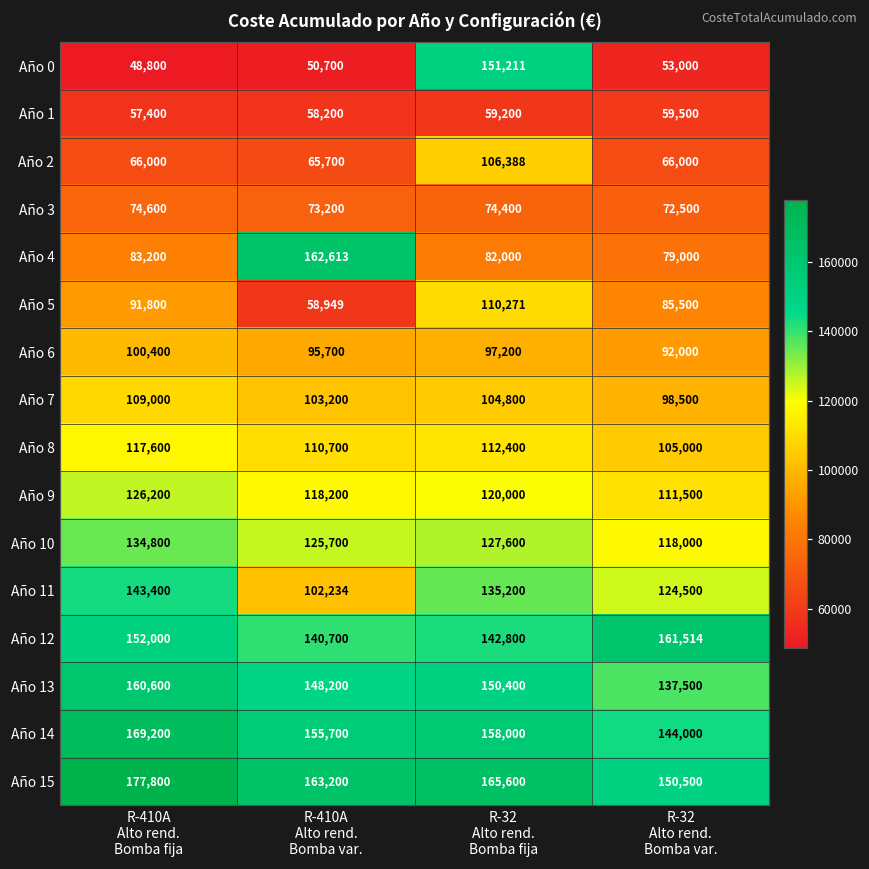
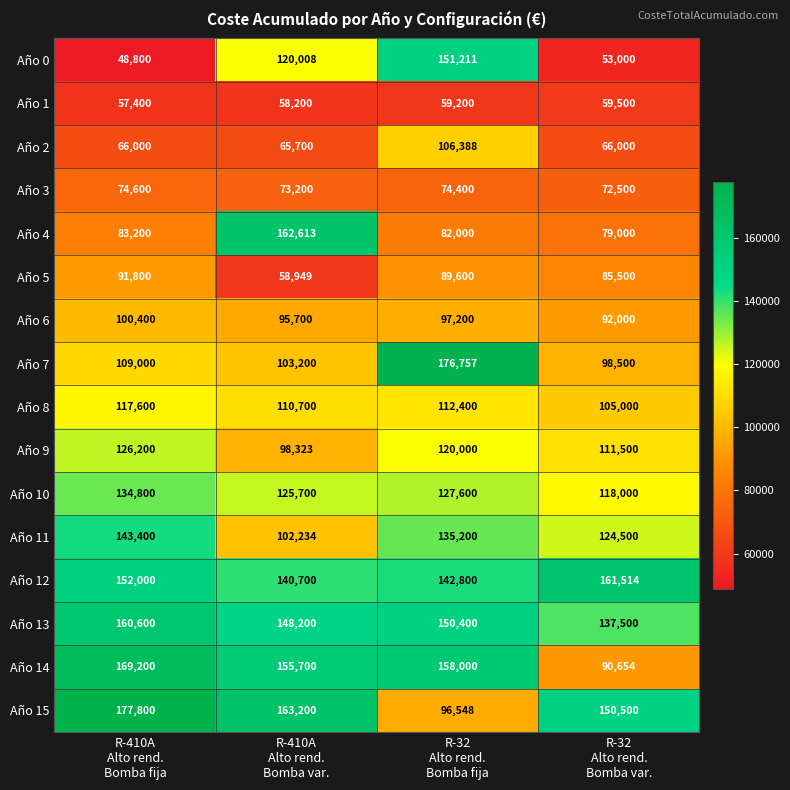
  {
    "Año 0": {
      "R-410A Alto rend. Bomba fija": "48,800",
-     "R-410A Alto rend. Bomba var.": "50,700",
+     "R-410A Alto rend. Bomba var.": "120,008",
      "R-32 Alto rend. Bomba fija": "151,211",
      "R-32 Alto rend. Bomba var.": "53,000"
    },
    "Año 1": {
      "R-410A Alto rend. Bomba fija": "57,400",
      "R-410A Alto rend. Bomba var.": "58,200",
      "R-32 Alto rend. Bomba fija": "59,200",
      "R-32 Alto rend. Bomba var.": "59,500"
    },
    "Año 2": {
      "R-410A Alto rend. Bomba fija": "66,000",
      "R-410A Alto rend. Bomba var.": "65,700",
      "R-32 Alto rend. Bomba fija": "106,388",
      "R-32 Alto rend. Bomba var.": "66,000"
    },
    "Año 3": {
      "R-410A Alto rend. Bomba fija": "74,600",
      "R-410A Alto rend. Bomba var.": "73,200",
      "R-32 Alto rend. Bomba fija": "74,400",
      "R-32 Alto rend. Bomba var.": "72,500"
    },
    "Año 4": {
      "R-410A Alto rend. Bomba fija": "83,200",
      "R-410A Alto rend. Bomba var.": "162,613",
      "R-32 Alto rend. Bomba fija": "82,000",
      "R-32 Alto rend. Bomba var.": "79,000"
    },
    "Año 5": {
      "R-410A Alto rend. Bomba fija": "91,800",
      "R-410A Alto rend. Bomba var.": "58,949",
-     "R-32 Alto rend. Bomba fija": "110,271",
+     "R-32 Alto rend. Bomba fija": "89,600",
      "R-32 Alto rend. Bomba var.": "85,500"
    },
    "Año 6": {
      "R-410A Alto rend. Bomba fija": "100,400",
      "R-410A Alto rend. Bomba var.": "95,700",
      "R-32 Alto rend. Bomba fija": "97,200",
      "R-32 Alto rend. Bomba var.": "92,000"
    },
    "Año 7": {
      "R-410A Alto rend. Bomba fija": "109,000",
      "R-410A Alto rend. Bomba var.": "103,200",
-     "R-32 Alto rend. Bomba fija": "104,800",
+     "R-32 Alto rend. Bomba fija": "176,757",
      "R-32 Alto rend. Bomba var.": "98,500"
    },
    "Año 8": {
      "R-410A Alto rend. Bomba fija": "117,600",
      "R-410A Alto rend. Bomba var.": "110,700",
      "R-32 Alto rend. Bomba fija": "112,400",
      "R-32 Alto rend. Bomba var.": "105,000"
    },
    "Año 9": {
      "R-410A Alto rend. Bomba fija": "126,200",
-     "R-410A Alto rend. Bomba var.": "118,200",
+     "R-410A Alto rend. Bomba var.": "98,323",
      "R-32 Alto rend. Bomba fija": "120,000",
      "R-32 Alto rend. Bomba var.": "111,500"
    },
    "Año 10": {
      "R-410A Alto rend. Bomba fija": "134,800",
      "R-410A Alto rend. Bomba var.": "125,700",
      "R-32 Alto rend. Bomba fija": "127,600",
      "R-32 Alto rend. Bomba var.": "118,000"
    },
    "Año 11": {
      "R-410A Alto rend. Bomba fija": "143,400",
      "R-410A Alto rend. Bomba var.": "102,234",
      "R-32 Alto rend. Bomba fija": "135,200",
      "R-32 Alto rend. Bomba var.": "124,500"
    },
    "Año 12": {
      "R-410A Alto rend. Bomba fija": "152,000",
      "R-410A Alto rend. Bomba var.": "140,700",
      "R-32 Alto rend. Bomba fija": "142,800",
      "R-32 Alto rend. Bomba var.": "161,514"
    },
    "Año 13": {
      "R-410A Alto rend. Bomba fija": "160,600",
      "R-410A Alto rend. Bomba var.": "148,200",
      "R-32 Alto rend. Bomba fija": "150,400",
      "R-32 Alto rend. Bomba var.": "137,500"
    },
    "Año 14": {
      "R-410A Alto rend. Bomba fija": "169,200",
      "R-410A Alto rend. Bomba var.": "155,700",
      "R-32 Alto rend. Bomba fija": "158,000",
-     "R-32 Alto rend. Bomba var.": "144,000"
+     "R-32 Alto rend. Bomba var.": "90,654"
    },
    "Año 15": {
      "R-410A Alto rend. Bomba fija": "177,800",
      "R-410A Alto rend. Bomba var.": "163,200",
-     "R-32 Alto rend. Bomba fija": "165,600",
+     "R-32 Alto rend. Bomba fija": "96,548",
      "R-32 Alto rend. Bomba var.": "150,500"
    }
  }
